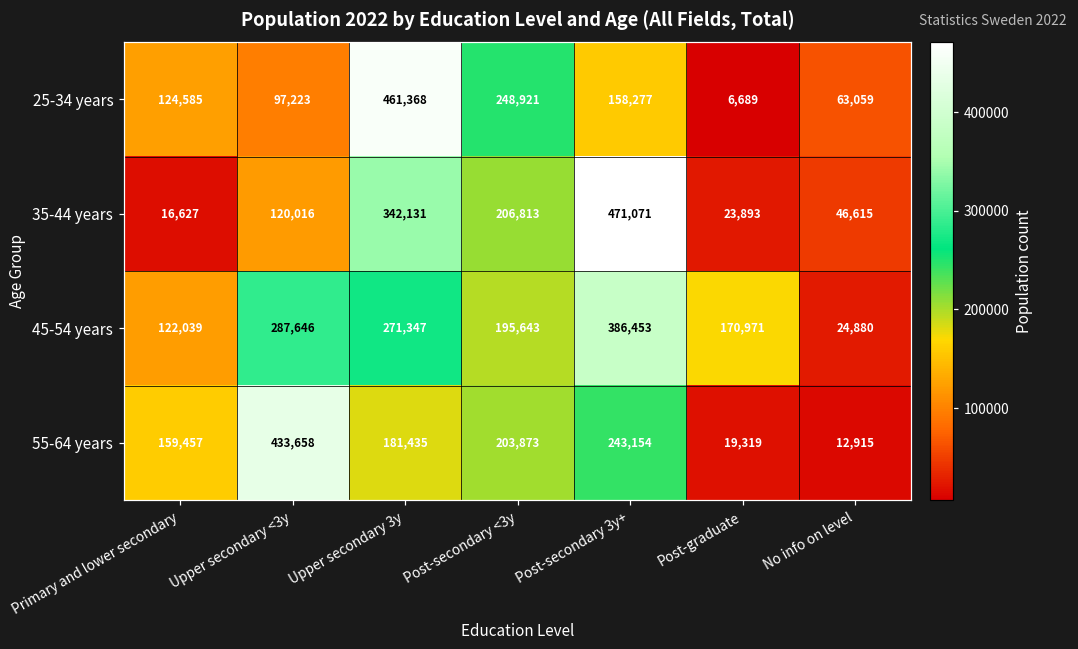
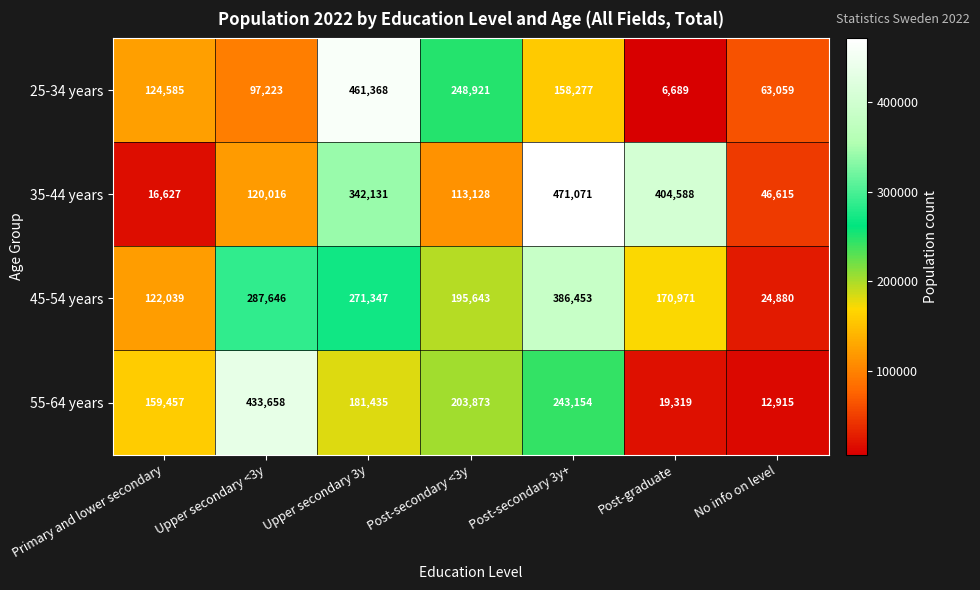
  {
    "25-34 years": {
      "Primary and lower secondary": "124,585",
      "Upper secondary <3y": "97,223",
      "Upper secondary 3y": "461,368",
      "Post-secondary <3y": "248,921",
      "Post-secondary 3y+": "158,277",
      "Post-graduate": "6,689",
      "No info on level": "63,059"
    },
    "35-44 years": {
      "Primary and lower secondary": "16,627",
      "Upper secondary <3y": "120,016",
      "Upper secondary 3y": "342,131",
-     "Post-secondary <3y": "206,813",
+     "Post-secondary <3y": "113,128",
      "Post-secondary 3y+": "471,071",
-     "Post-graduate": "23,893",
+     "Post-graduate": "404,588",
      "No info on level": "46,615"
    },
    "45-54 years": {
      "Primary and lower secondary": "122,039",
      "Upper secondary <3y": "287,646",
      "Upper secondary 3y": "271,347",
      "Post-secondary <3y": "195,643",
      "Post-secondary 3y+": "386,453",
      "Post-graduate": "170,971",
      "No info on level": "24,880"
    },
    "55-64 years": {
      "Primary and lower secondary": "159,457",
      "Upper secondary <3y": "433,658",
      "Upper secondary 3y": "181,435",
      "Post-secondary <3y": "203,873",
      "Post-secondary 3y+": "243,154",
      "Post-graduate": "19,319",
      "No info on level": "12,915"
    }
  }
